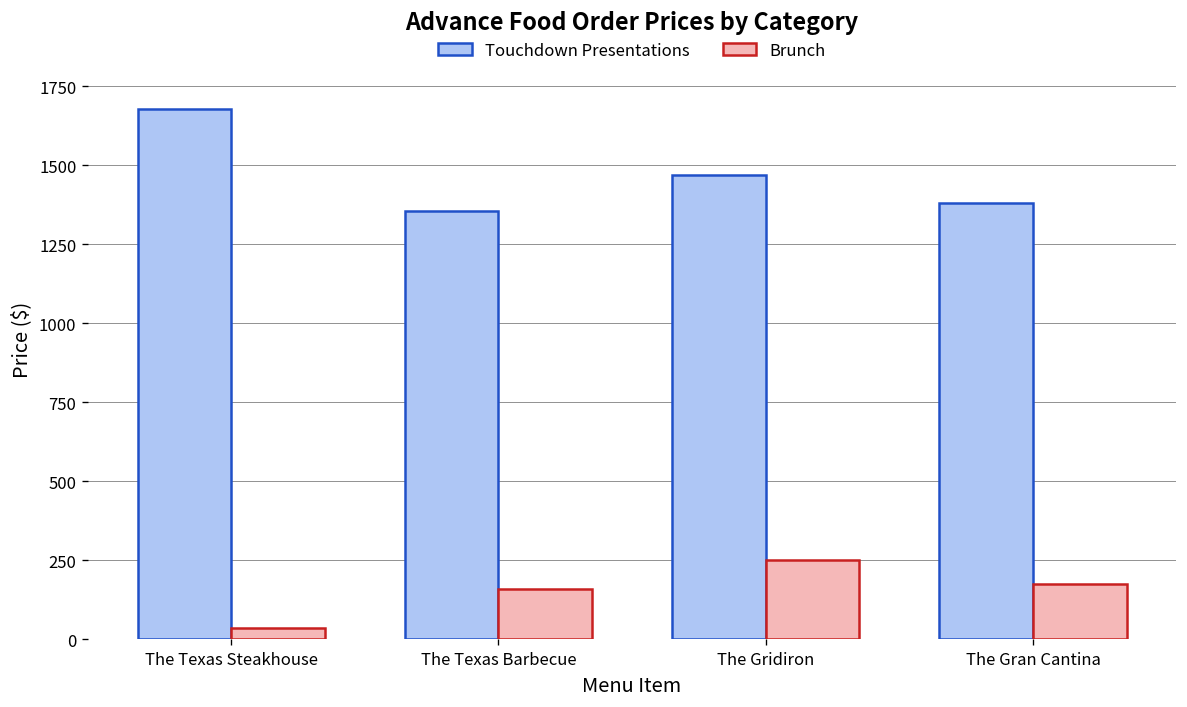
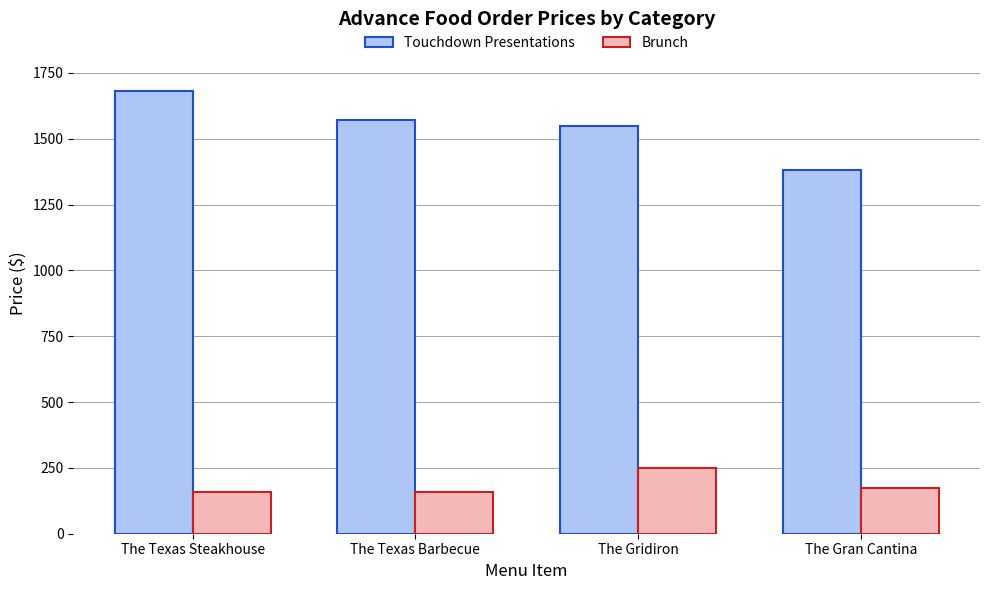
  {
    "Touchdown Presentations": {
      "The Texas Steakhouse": 1680,
-     "The Texas Barbecue": 1360,
-     "The Gridiron": 1470,
+     "The Texas Barbecue": 1570,
+     "The Gridiron": 1550,
      "The Gran Cantina": 1380
    },
    "Brunch": {
-     "The Texas Steakhouse": 40,
+     "The Texas Steakhouse": 160,
      "The Texas Barbecue": 160,
      "The Gridiron": 250,
      "The Gran Cantina": 170
    }
  }
